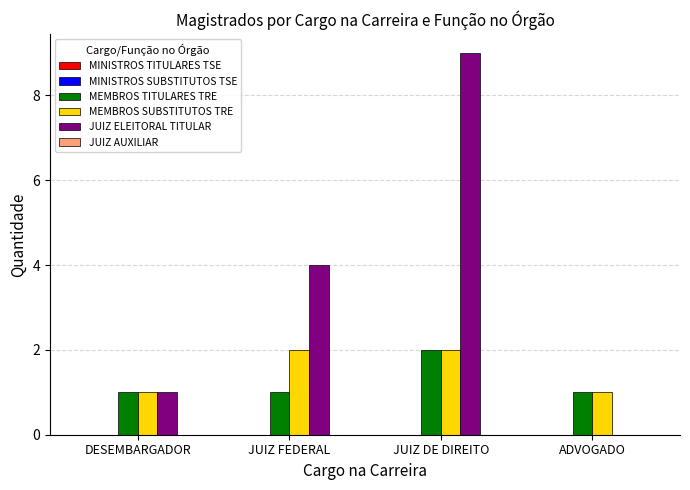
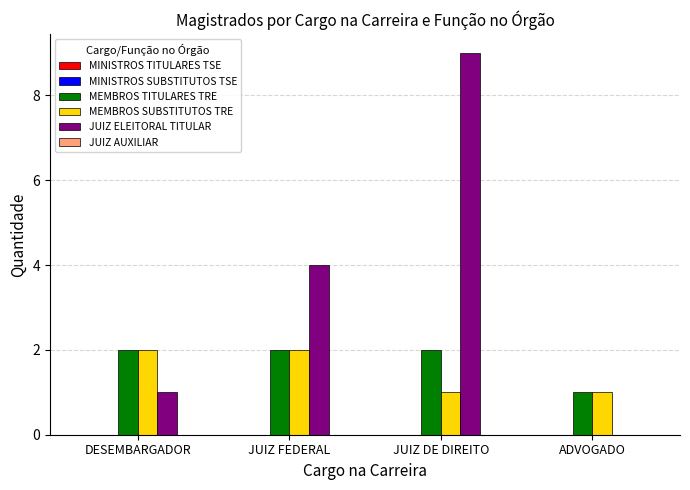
  {
    "MINISTROS TITULARES TSE": {
      "DESEMBARGADOR": 0,
      "JUIZ FEDERAL": 0,
      "JUIZ DE DIREITO": 0,
      "ADVOGADO": 0
    },
    "MINISTROS SUBSTITUTOS TSE": {
      "DESEMBARGADOR": 0,
      "JUIZ FEDERAL": 0,
      "JUIZ DE DIREITO": 0,
      "ADVOGADO": 0
    },
    "MEMBROS TITULARES TRE": {
-     "DESEMBARGADOR": 1,
-     "JUIZ FEDERAL": 1,
+     "DESEMBARGADOR": 2,
+     "JUIZ FEDERAL": 2,
      "JUIZ DE DIREITO": 2,
      "ADVOGADO": 1
    },
    "MEMBROS SUBSTITUTOS TRE": {
-     "DESEMBARGADOR": 1,
+     "DESEMBARGADOR": 2,
      "JUIZ FEDERAL": 2,
-     "JUIZ DE DIREITO": 2,
+     "JUIZ DE DIREITO": 1,
      "ADVOGADO": 1
    },
    "JUIZ ELEITORAL TITULAR": {
      "DESEMBARGADOR": 1,
      "JUIZ FEDERAL": 4,
      "JUIZ DE DIREITO": 9,
      "ADVOGADO": 0
    },
    "JUIZ AUXILIAR": {
      "DESEMBARGADOR": 0,
      "JUIZ FEDERAL": 0,
      "JUIZ DE DIREITO": 0,
      "ADVOGADO": 0
    }
  }
